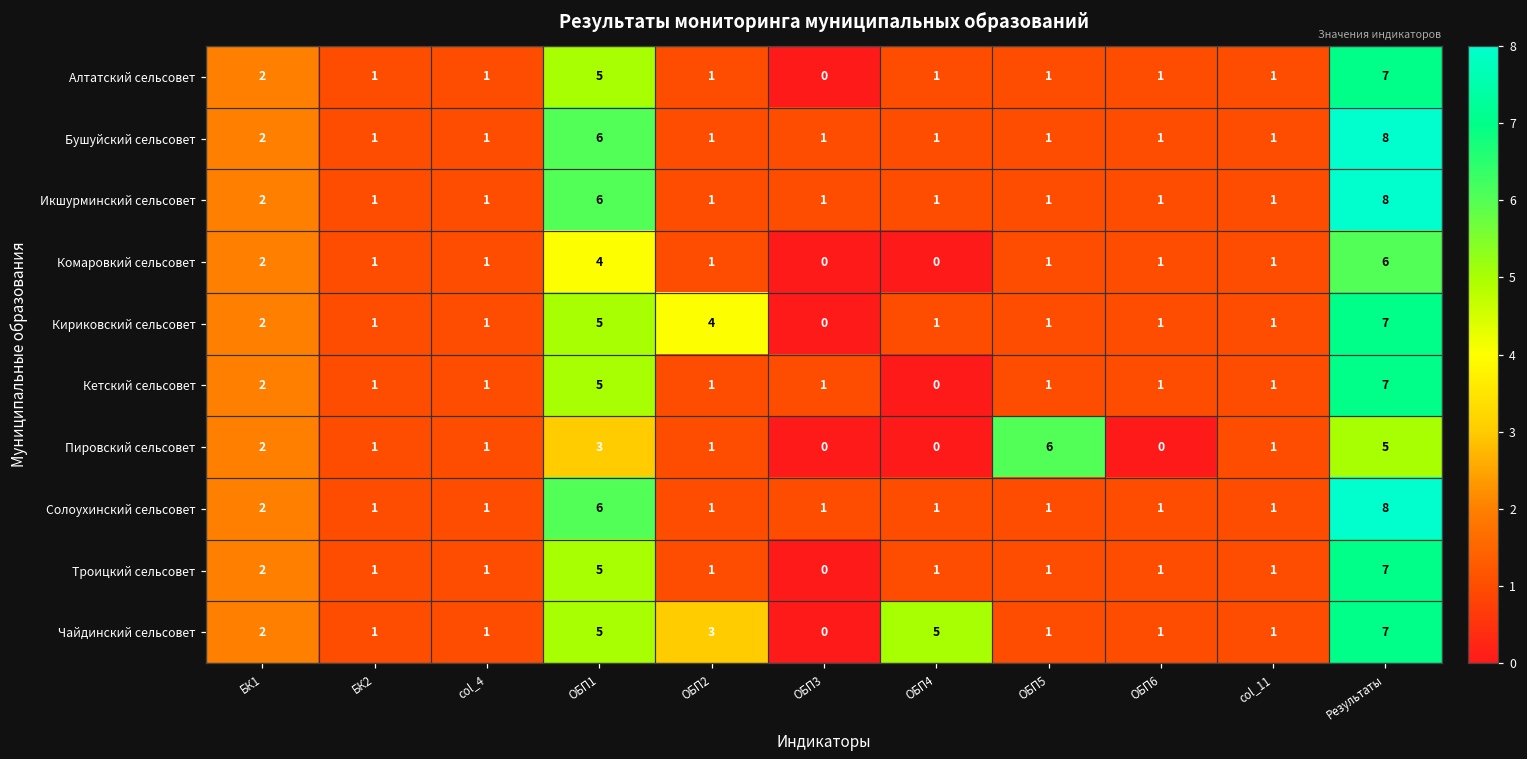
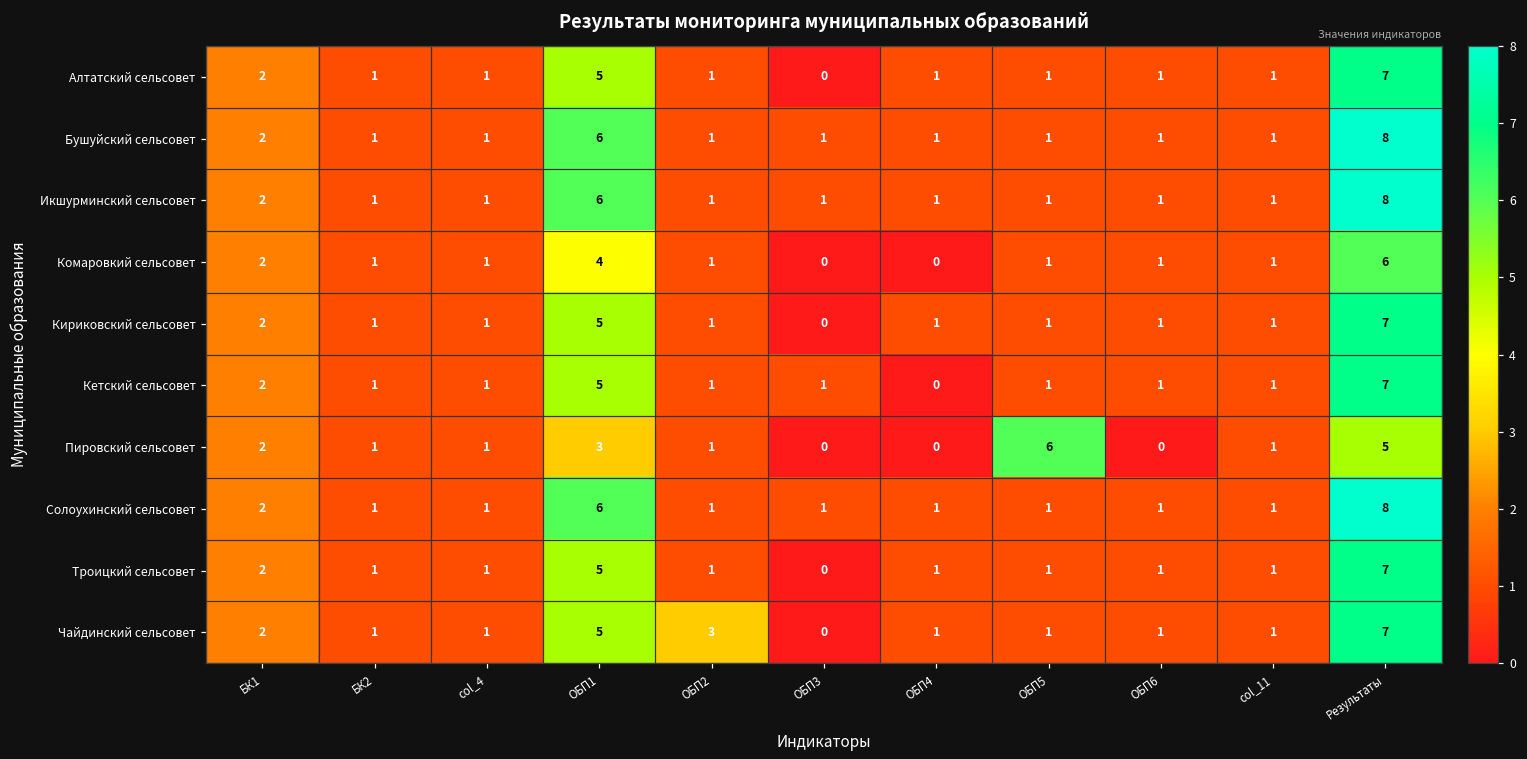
  {
    "Алтатский сельсовет": {
      "БК1": 2,
      "БК2": 1,
      "col_4": 1,
      "ОБП1": 5,
      "ОБП2": 1,
      "ОБП3": 0,
      "ОБП4": 1,
      "ОБП5": 1,
      "ОБП6": 1,
      "col_11": 1,
      "Результаты": 7
    },
    "Бушуйский сельсовет": {
      "БК1": 2,
      "БК2": 1,
      "col_4": 1,
      "ОБП1": 6,
      "ОБП2": 1,
      "ОБП3": 1,
      "ОБП4": 1,
      "ОБП5": 1,
      "ОБП6": 1,
      "col_11": 1,
      "Результаты": 8
    },
    "Икшурминский сельсовет": {
      "БК1": 2,
      "БК2": 1,
      "col_4": 1,
      "ОБП1": 6,
      "ОБП2": 1,
      "ОБП3": 1,
      "ОБП4": 1,
      "ОБП5": 1,
      "ОБП6": 1,
      "col_11": 1,
      "Результаты": 8
    },
    "Комаровкий сельсовет": {
      "БК1": 2,
      "БК2": 1,
      "col_4": 1,
      "ОБП1": 4,
      "ОБП2": 1,
      "ОБП3": 0,
      "ОБП4": 0,
      "ОБП5": 1,
      "ОБП6": 1,
      "col_11": 1,
      "Результаты": 6
    },
    "Кириковский сельсовет": {
      "БК1": 2,
      "БК2": 1,
      "col_4": 1,
      "ОБП1": 5,
-     "ОБП2": 4,
+     "ОБП2": 1,
      "ОБП3": 0,
      "ОБП4": 1,
      "ОБП5": 1,
      "ОБП6": 1,
      "col_11": 1,
      "Результаты": 7
    },
    "Кетский сельсовет": {
      "БК1": 2,
      "БК2": 1,
      "col_4": 1,
      "ОБП1": 5,
      "ОБП2": 1,
      "ОБП3": 1,
      "ОБП4": 0,
      "ОБП5": 1,
      "ОБП6": 1,
      "col_11": 1,
      "Результаты": 7
    },
    "Пировский сельсовет": {
      "БК1": 2,
      "БК2": 1,
      "col_4": 1,
      "ОБП1": 3,
      "ОБП2": 1,
      "ОБП3": 0,
      "ОБП4": 0,
      "ОБП5": 6,
      "ОБП6": 0,
      "col_11": 1,
      "Результаты": 5
    },
    "Солоухинский сельсовет": {
      "БК1": 2,
      "БК2": 1,
      "col_4": 1,
      "ОБП1": 6,
      "ОБП2": 1,
      "ОБП3": 1,
      "ОБП4": 1,
      "ОБП5": 1,
      "ОБП6": 1,
      "col_11": 1,
      "Результаты": 8
    },
    "Троицкий сельсовет": {
      "БК1": 2,
      "БК2": 1,
      "col_4": 1,
      "ОБП1": 5,
      "ОБП2": 1,
      "ОБП3": 0,
      "ОБП4": 1,
      "ОБП5": 1,
      "ОБП6": 1,
      "col_11": 1,
      "Результаты": 7
    },
    "Чайдинский сельсовет": {
      "БК1": 2,
      "БК2": 1,
      "col_4": 1,
      "ОБП1": 5,
      "ОБП2": 3,
      "ОБП3": 0,
-     "ОБП4": 5,
+     "ОБП4": 1,
      "ОБП5": 1,
      "ОБП6": 1,
      "col_11": 1,
      "Результаты": 7
    }
  }
